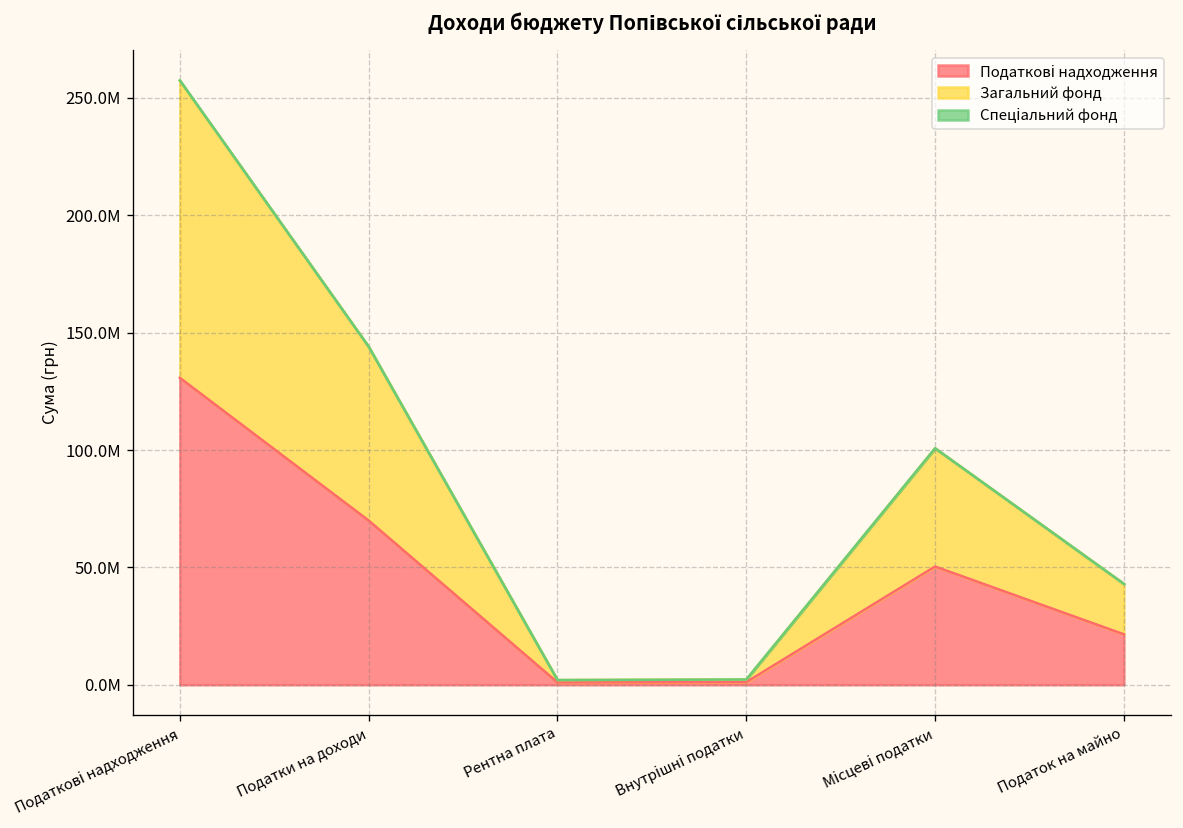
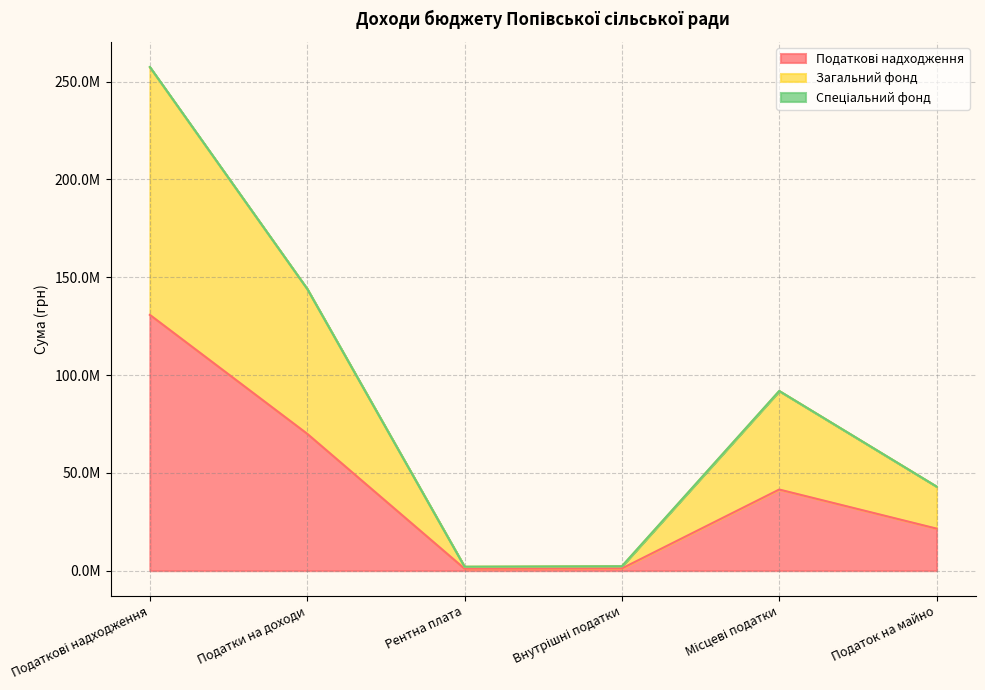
  {
    "Податкові надходження": {
      "Податкові надходження": 131000000,
      "Податки на доходи": 70000000,
-     "Місцеві податки": 50000000,
+     "Місцеві податки": 41000000,
      "Податок на майно": 22000000
    },
    "Спеціальний фонд": {
      "Податкові надходження": 127000000
    }
  }
